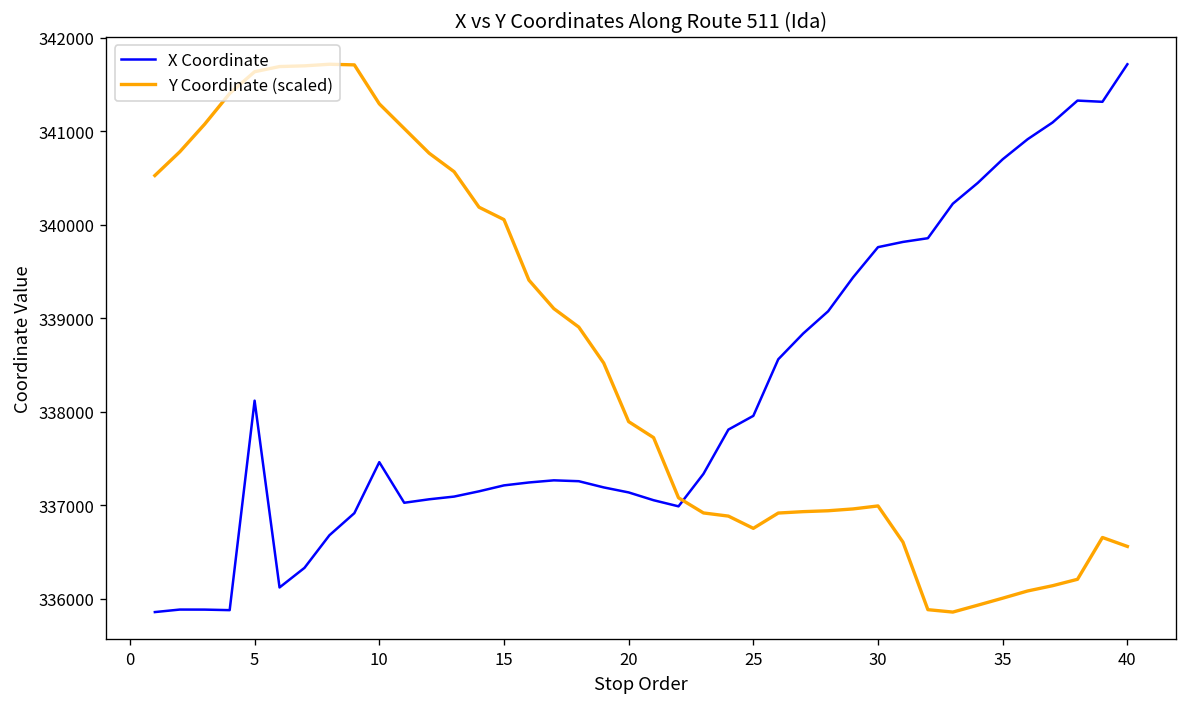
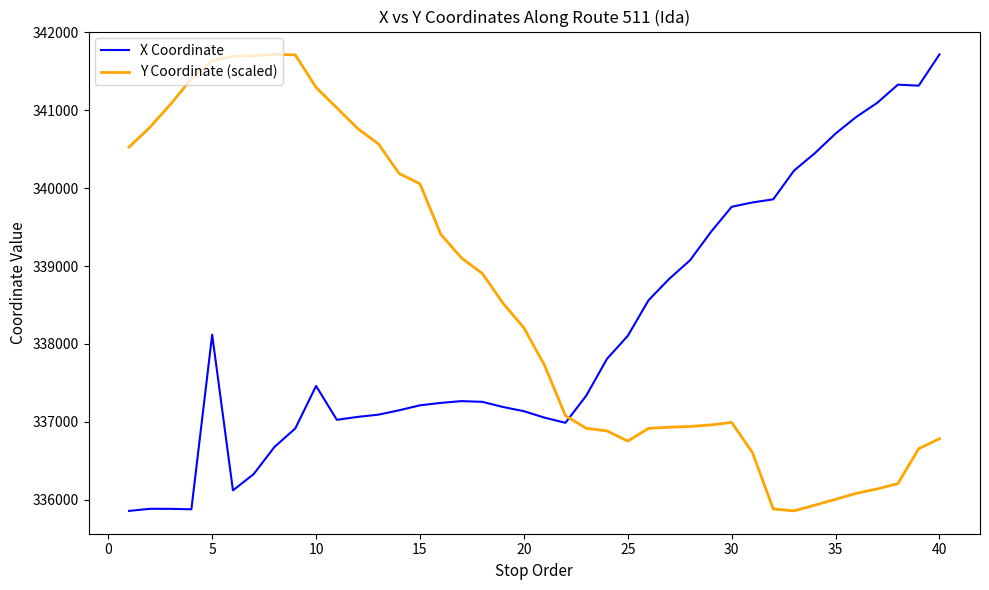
  {
    "X Coordinate": {
      "5": 338100,
      "10": 337500,
      "15": 337200,
      "20": 337100,
-     "25": 338000,
+     "25": 338100,
      "30": 339800,
      "35": 340700,
      "40": 341700
    },
    "Y Coordinate (scaled)": {
      "10": 341300,
      "15": 340100,
-     "20": 337900,
+     "20": 338200,
      "25": 336800,
      "30": 337000,
      "35": 336000,
-     "40": 336600
+     "40": 336800
    }
  }
